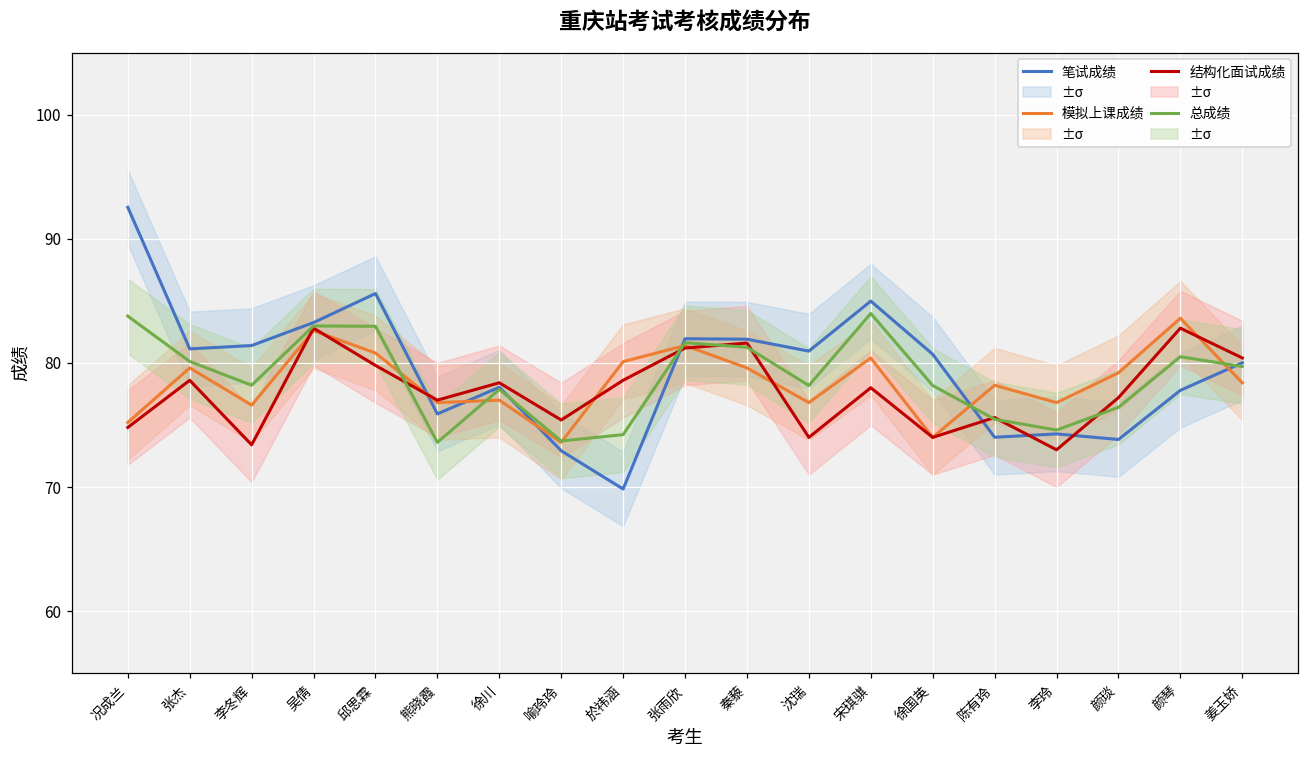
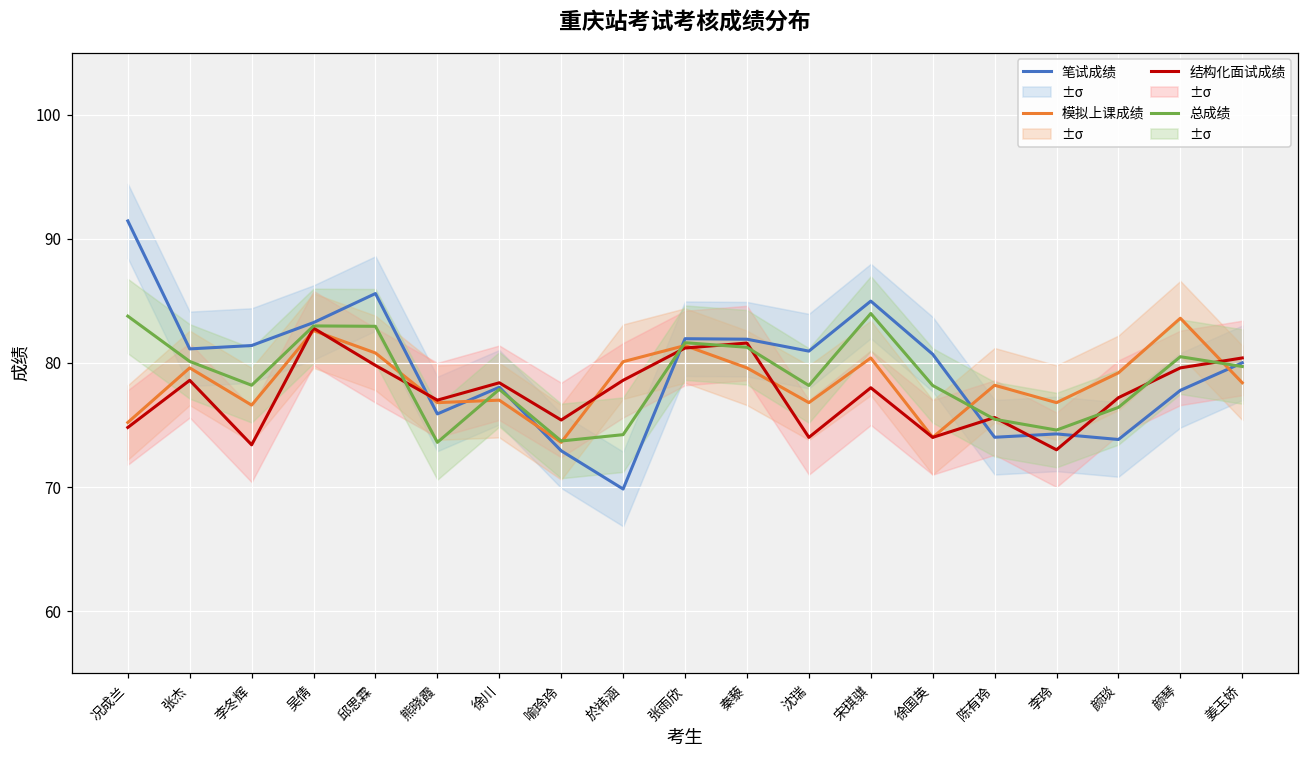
  {
    "笔试成绩": {
-     "况成兰": 92.5,
+     "况成兰": 91.4,
      "张杰": 81.1,
      "吴倩": 83.3,
      "邱思霖": 85.6,
      "熊晓霞": 75.9,
      "喻玲玲": 72.9,
      "於祎涵": 69.8,
      "张雨欣": 82.0,
      "秦藜": 81.9,
      "沈瑞": 81.0,
      "宋琪骐": 85.0,
      "徐国英": 80.7,
      "陈有玲": 74.0,
      "李玲": 74.3,
      "颜琰": 73.8,
      "颜琴": 77.8,
      "姜玉娇": 80.0
    },
    "模拟上课成绩": {
      "况成兰": 75.2,
      "张杰": 79.6,
      "邱思霖": 80.8,
      "徐川": 77.0,
      "於祎涵": 80.1,
      "秦藜": 79.6,
      "宋琪骐": 80.4,
      "陈有玲": 78.2,
      "李玲": 76.8,
      "姜玉娇": 78.4
    },
    "结构化面试成绩": {
      "况成兰": 74.8,
      "张杰": 78.6,
      "李冬辉": 73.4,
      "邱思霖": 79.8,
      "徐川": 78.4,
      "喻玲玲": 75.4,
      "於祎涵": 78.6,
      "秦藜": 81.6,
      "沈瑞": 74.0,
      "宋琪骐": 78.0,
      "李玲": 73.0,
      "颜琰": 77.2,
-     "颜琴": 82.8,
+     "颜琴": 79.6,
      "姜玉娇": 80.4
    },
    "总成绩": {
      "况成兰": 83.8,
      "张杰": 80.1,
      "李冬辉": 78.2,
      "熊晓霞": 73.6,
      "於祎涵": 74.2,
      "张雨欣": 81.6,
      "秦藜": 81.3,
      "沈瑞": 78.2,
      "宋琪骐": 84.0,
      "徐国英": 78.2,
      "李玲": 74.6,
      "颜琰": 76.4,
      "颜琴": 80.5,
      "姜玉娇": 79.7
    }
  }
